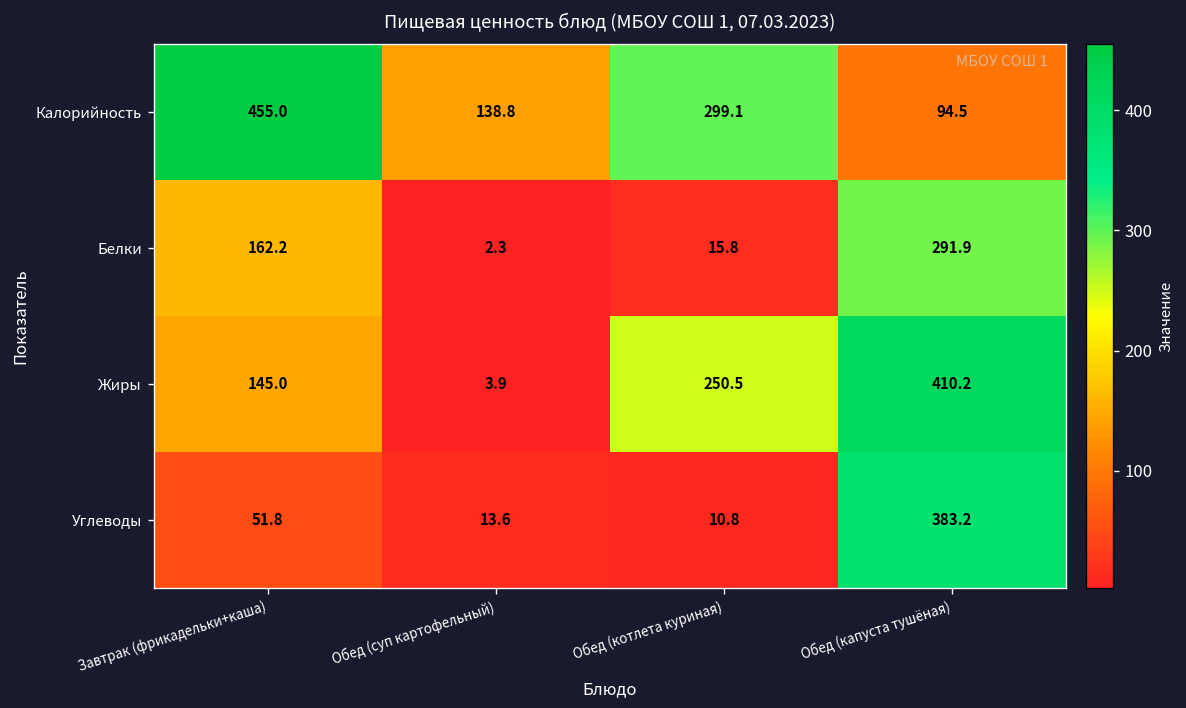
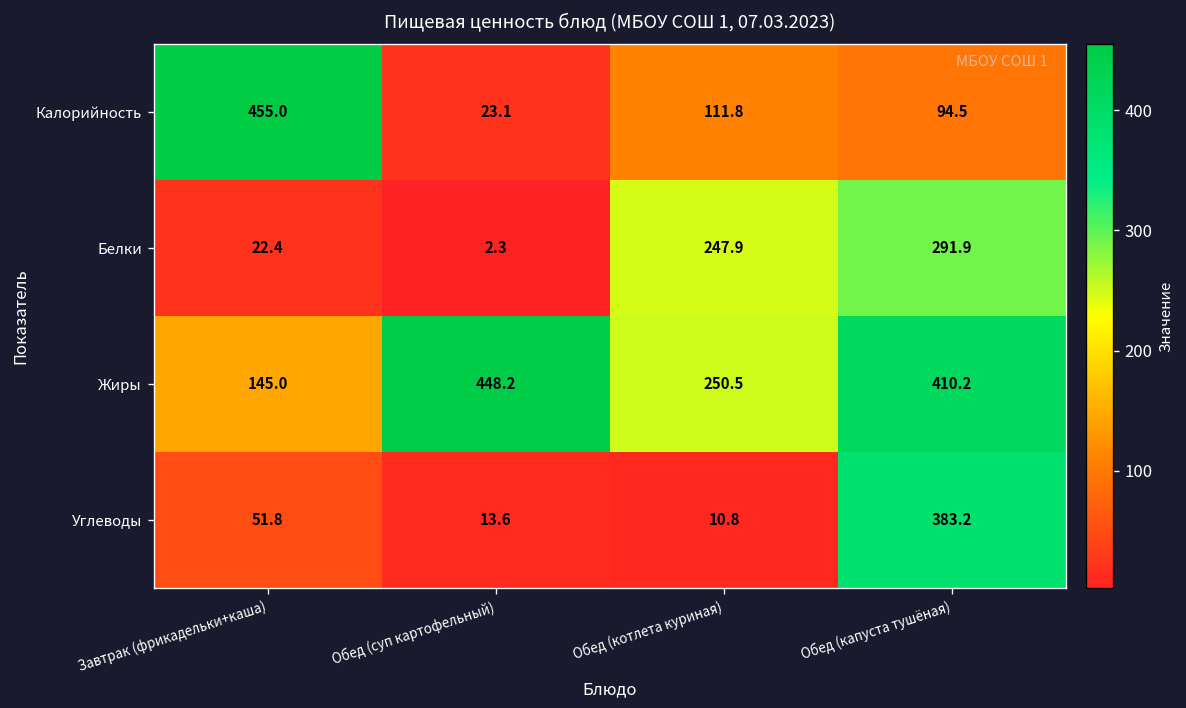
  {
    "Калорийность": {
      "Завтрак (фрикадельки+каша)": 455.0,
-     "Обед (суп картофельный)": 138.8,
-     "Обед (котлета куриная)": 299.1
+     "Обед (суп картофельный)": 23.1,
+     "Обед (котлета куриная)": 111.8
    },
    "Белки": {
-     "Завтрак (фрикадельки+каша)": 162.2,
+     "Завтрак (фрикадельки+каша)": 22.4,
      "Обед (суп картофельный)": 2.3,
-     "Обед (котлета куриная)": 15.8,
+     "Обед (котлета куриная)": 247.9,
      "Обед (капуста тушёная)": 291.9
    },
    "Жиры": {
      "Завтрак (фрикадельки+каша)": 145.0,
-     "Обед (суп картофельный)": 3.9,
+     "Обед (суп картофельный)": 448.2,
      "Обед (котлета куриная)": 250.5,
      "Обед (капуста тушёная)": 410.2
    },
    "Углеводы": {
      "Завтрак (фрикадельки+каша)": 51.8,
      "Обед (суп картофельный)": 13.6,
      "Обед (котлета куриная)": 10.8,
      "Обед (капуста тушёная)": 383.2
    }
  }
